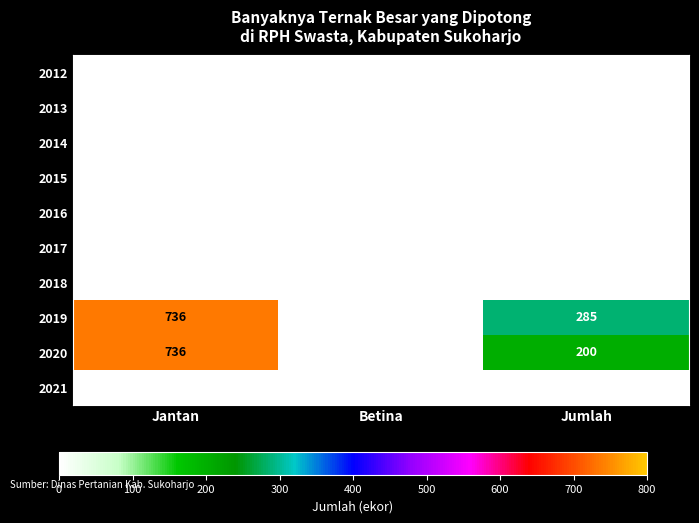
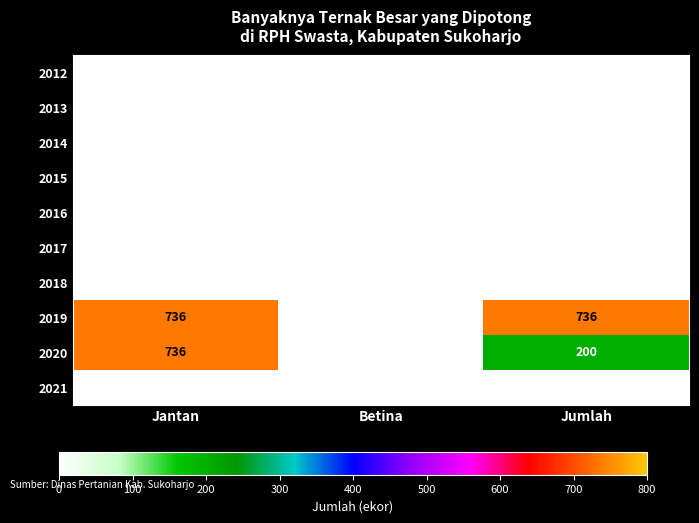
  {
    "2019": {
      "Jantan": 736,
-     "Jumlah": 285
+     "Jumlah": 736
    },
    "2020": {
      "Jantan": 736,
      "Jumlah": 200
    }
  }
